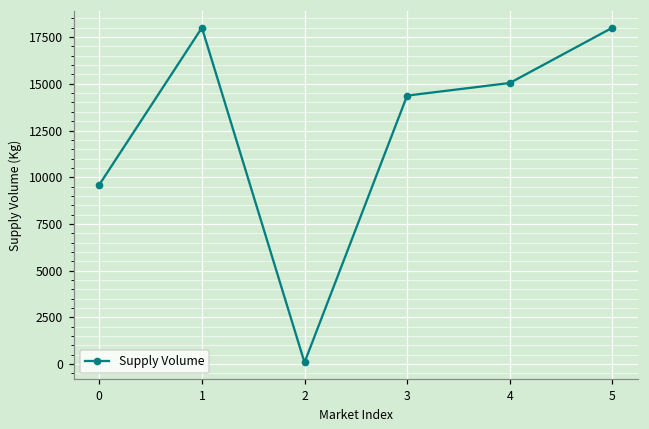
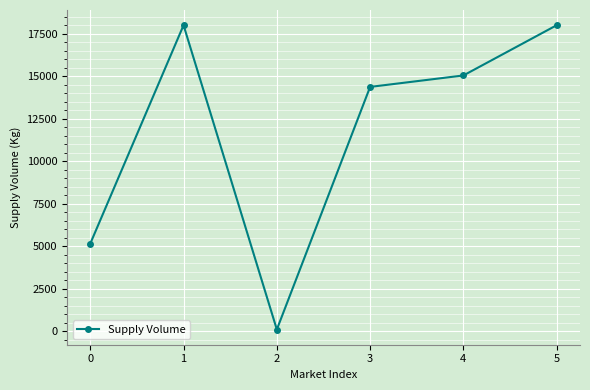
  {
-   "0": 9600,
+   "0": 5100,
    "1": 18000,
    "2": 100,
    "3": 14400,
    "4": 15000,
    "5": 18000
  }
